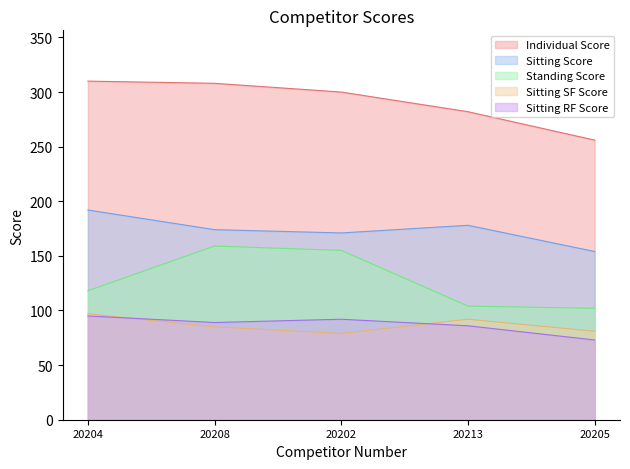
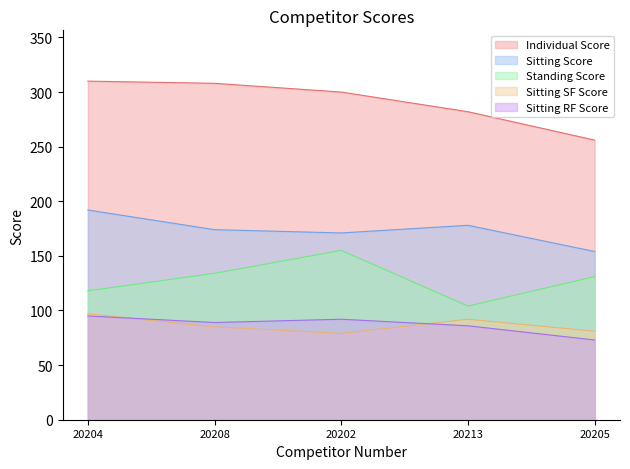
  {
    "Standing Score": {
      "20204": 118,
-     "20208": 159,
+     "20208": 134,
      "20202": 155,
      "20213": 104,
-     "20205": 102
+     "20205": 131
    }
  }
